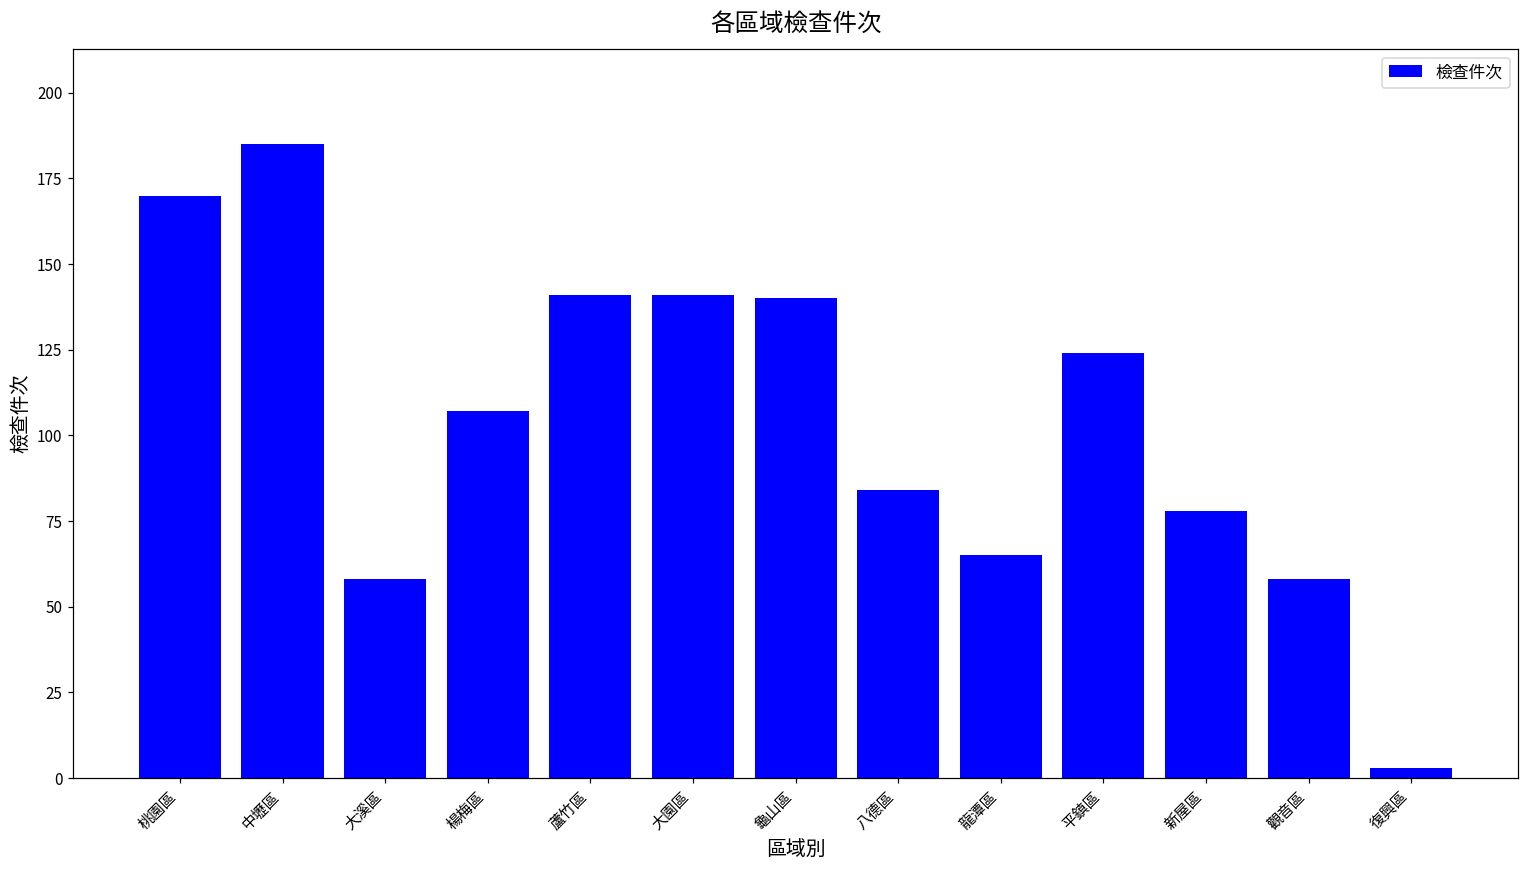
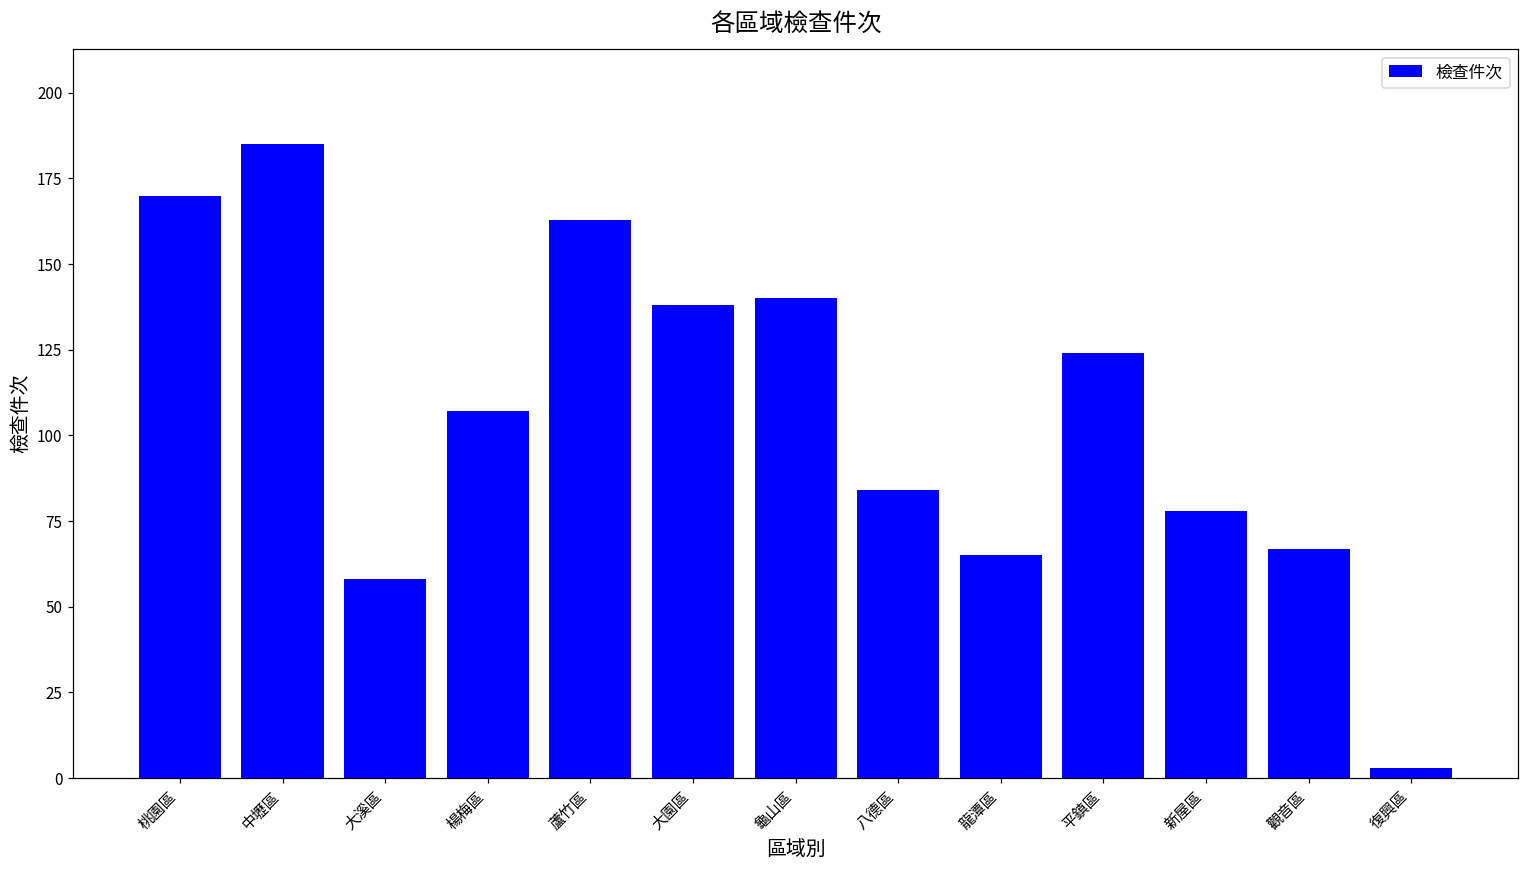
  {
    "桃園區": 170,
    "中壢區": 185,
    "大溪區": 58,
    "楊梅區": 107,
-   "蘆竹區": 141,
-   "大園區": 141,
+   "蘆竹區": 163,
+   "大園區": 138,
    "龜山區": 140,
    "八德區": 84,
    "龍潭區": 65,
    "平鎮區": 124,
    "新屋區": 78,
-   "觀音區": 58,
+   "觀音區": 67,
    "復興區": 3
  }
